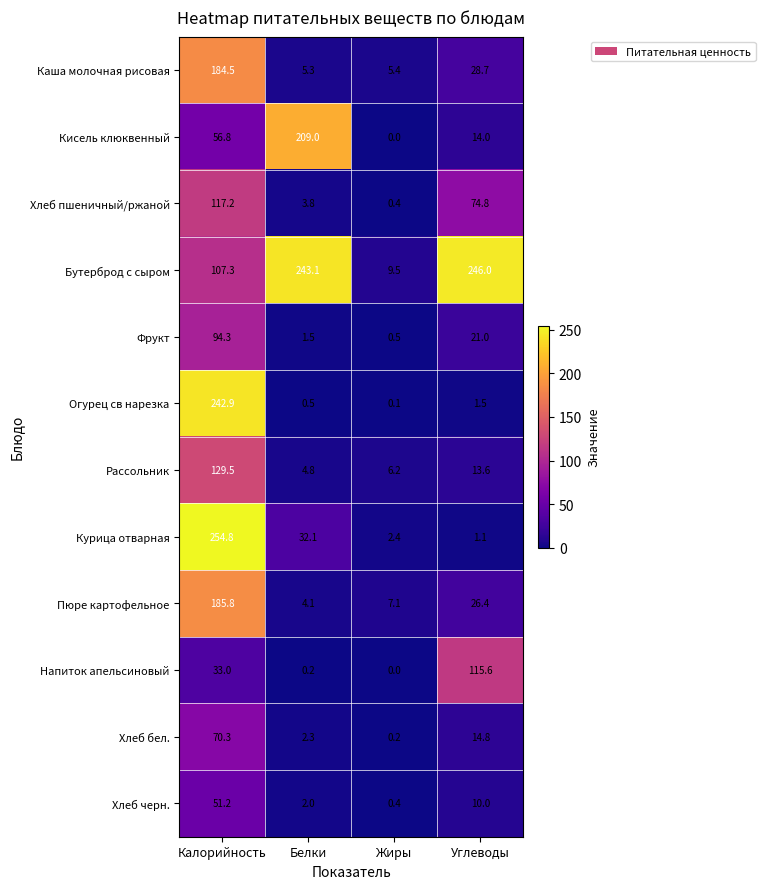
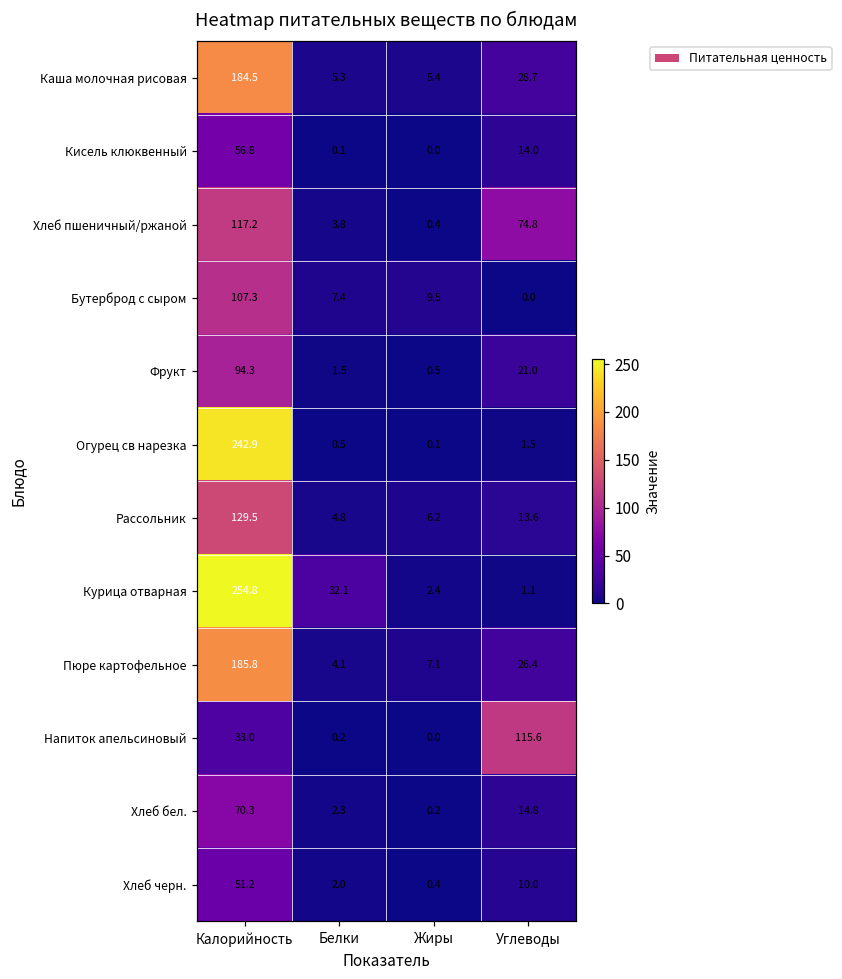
  {
    "Каша молочная рисовая": {
      "Калорийность": 184.5,
      "Белки": 5.3,
      "Жиры": 5.4,
      "Углеводы": 28.7
    },
    "Кисель клюквенный": {
      "Калорийность": 56.8,
-     "Белки": 209.0,
+     "Белки": 0.1,
      "Жиры": 0.0,
      "Углеводы": 14.0
    },
    "Хлеб пшеничный/ржаной": {
      "Калорийность": 117.2,
      "Белки": 3.8,
      "Жиры": 0.4,
      "Углеводы": 74.8
    },
    "Бутерброд с сыром": {
      "Калорийность": 107.3,
-     "Белки": 243.1,
+     "Белки": 7.4,
      "Жиры": 9.5,
-     "Углеводы": 246.0
+     "Углеводы": 0.0
    },
    "Фрукт": {
      "Калорийность": 94.3,
      "Белки": 1.5,
      "Жиры": 0.5,
      "Углеводы": 21.0
    },
    "Огурец св нарезка": {
      "Калорийность": 242.9,
      "Белки": 0.5,
      "Жиры": 0.1,
      "Углеводы": 1.5
    },
    "Рассольник": {
      "Калорийность": 129.5,
      "Белки": 4.8,
      "Жиры": 6.2,
      "Углеводы": 13.6
    },
    "Курица отварная": {
      "Калорийность": 254.8,
      "Белки": 32.1,
      "Жиры": 2.4,
      "Углеводы": 1.1
    },
    "Пюре картофельное": {
      "Калорийность": 185.8,
      "Белки": 4.1,
      "Жиры": 7.1,
      "Углеводы": 26.4
    },
    "Напиток апельсиновый": {
      "Калорийность": 33.0,
      "Белки": 0.2,
      "Жиры": 0.0,
      "Углеводы": 115.6
    },
    "Хлеб бел.": {
      "Калорийность": 70.3,
      "Белки": 2.3,
      "Жиры": 0.2,
      "Углеводы": 14.8
    },
    "Хлеб черн.": {
      "Калорийность": 51.2,
      "Белки": 2.0,
      "Жиры": 0.4,
      "Углеводы": 10.0
    }
  }
